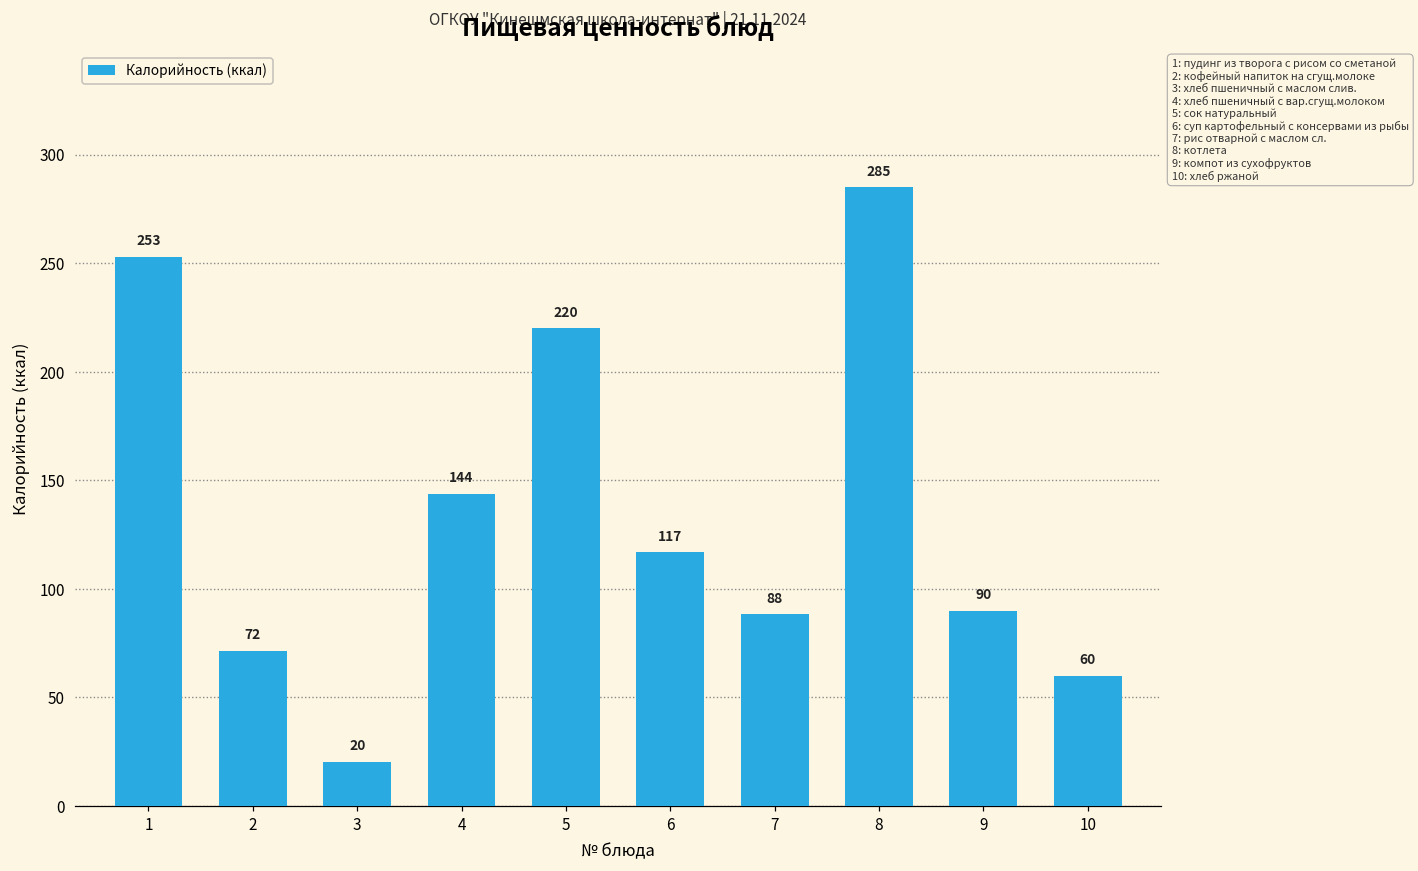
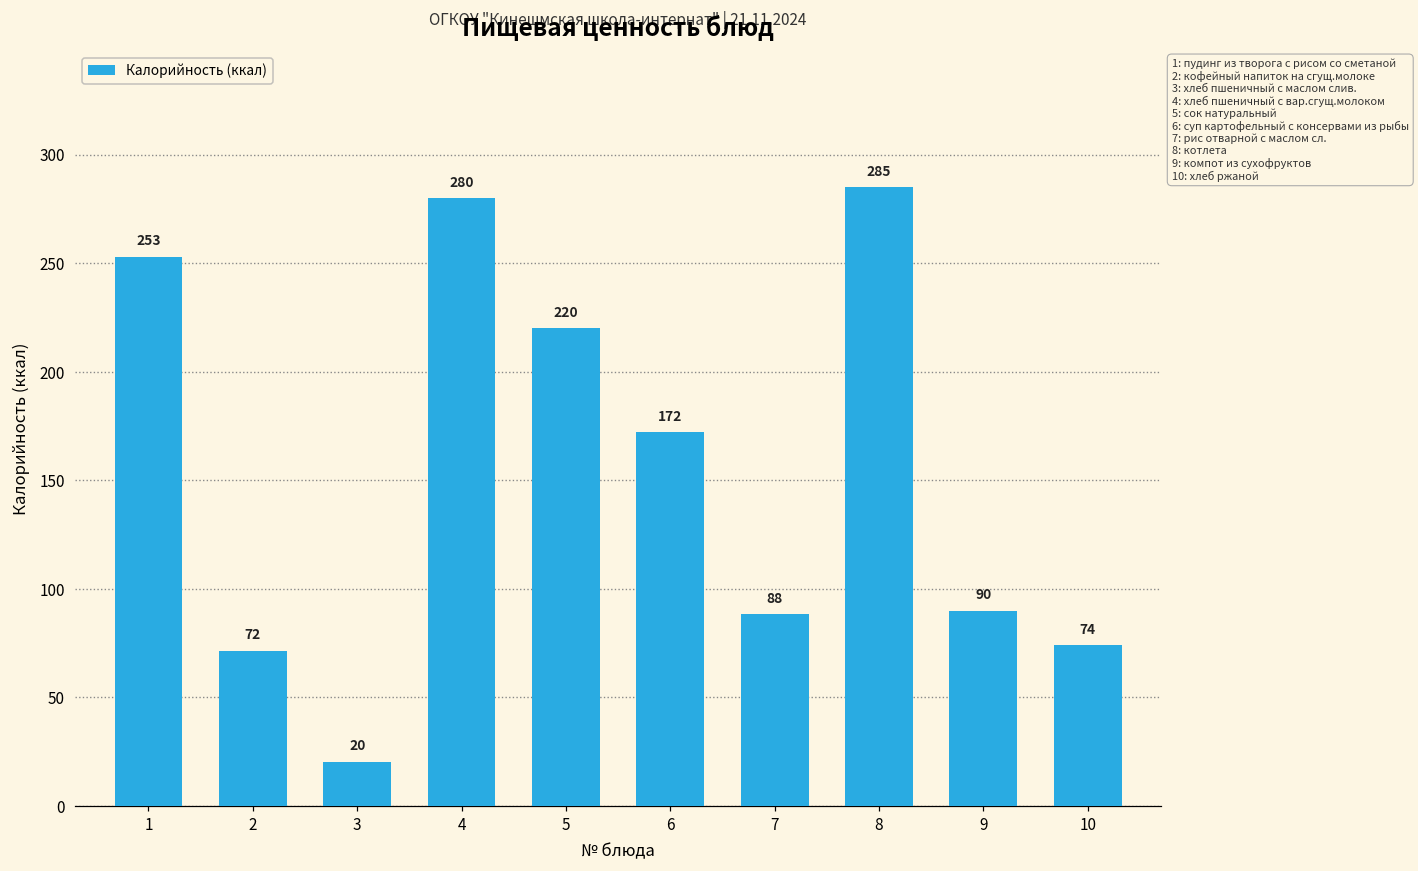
  {
    "1": 253,
    "2": 72,
    "3": 20,
-   "4": 144,
+   "4": 280,
    "5": 220,
-   "6": 117,
+   "6": 172,
    "7": 88,
    "8": 285,
    "9": 90,
-   "10": 60
+   "10": 74
  }
